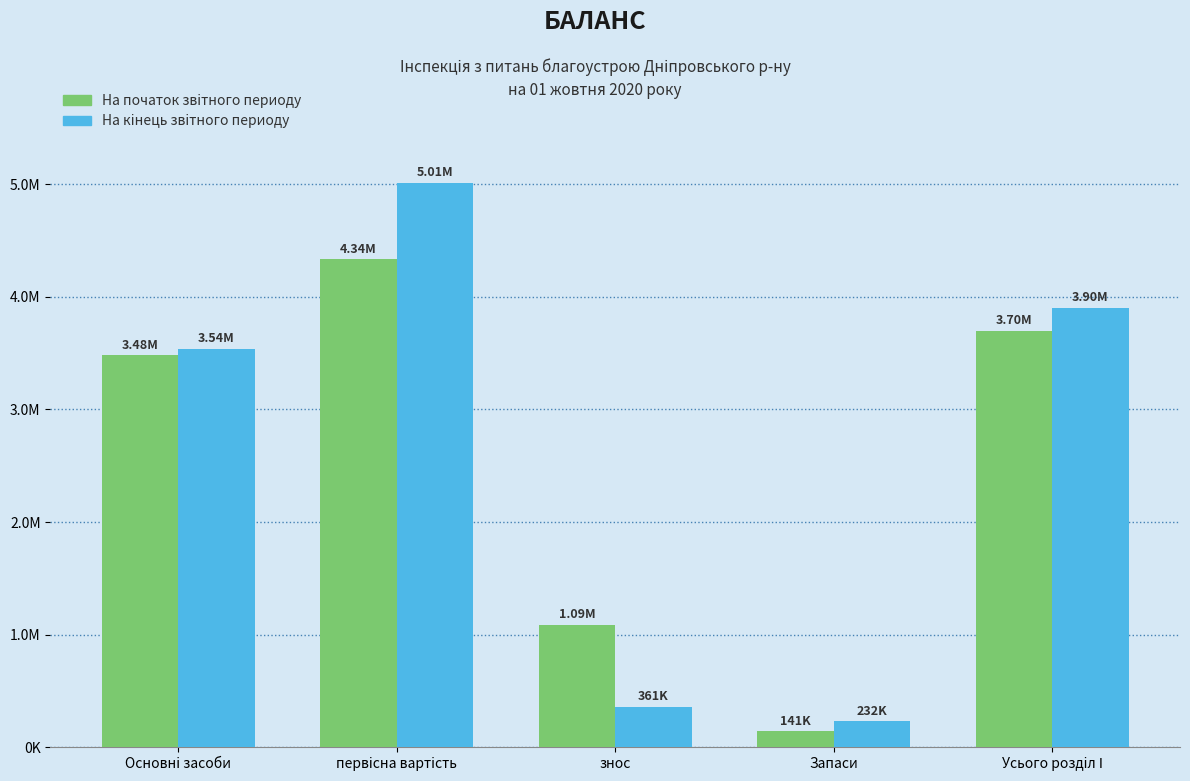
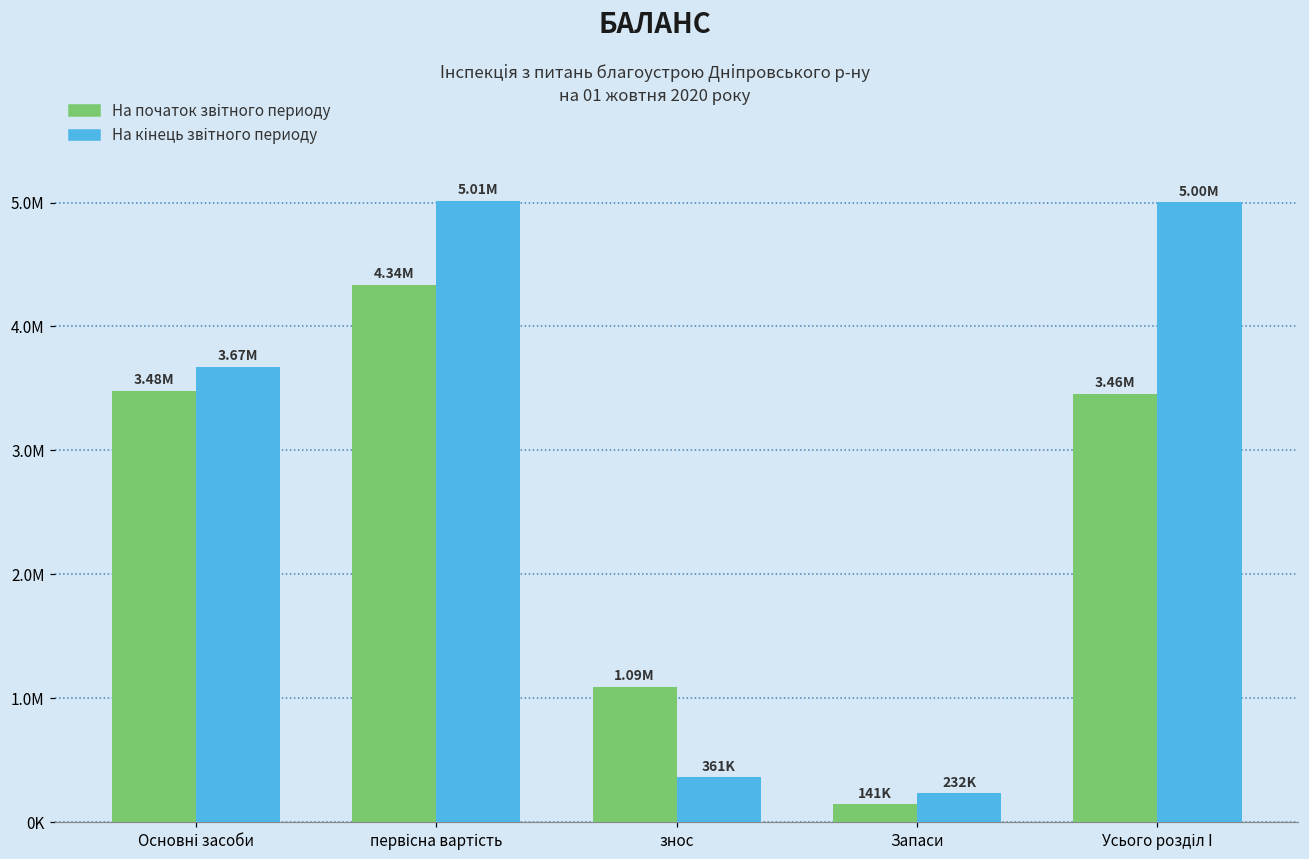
  {
    "На початок звітного периоду": {
      "Основні засоби": "3.48M",
      "первісна вартість": "4.34M",
      "знос": "1.09M",
      "Запаси": "141K",
-     "Усього розділ І": "3.70M"
+     "Усього розділ І": "3.46M"
    },
    "На кінець звітного периоду": {
-     "Основні засоби": "3.54M",
+     "Основні засоби": "3.67M",
      "первісна вартість": "5.01M",
      "знос": "361K",
      "Запаси": "232K",
-     "Усього розділ І": "3.90M"
+     "Усього розділ І": "5.00M"
    }
  }
